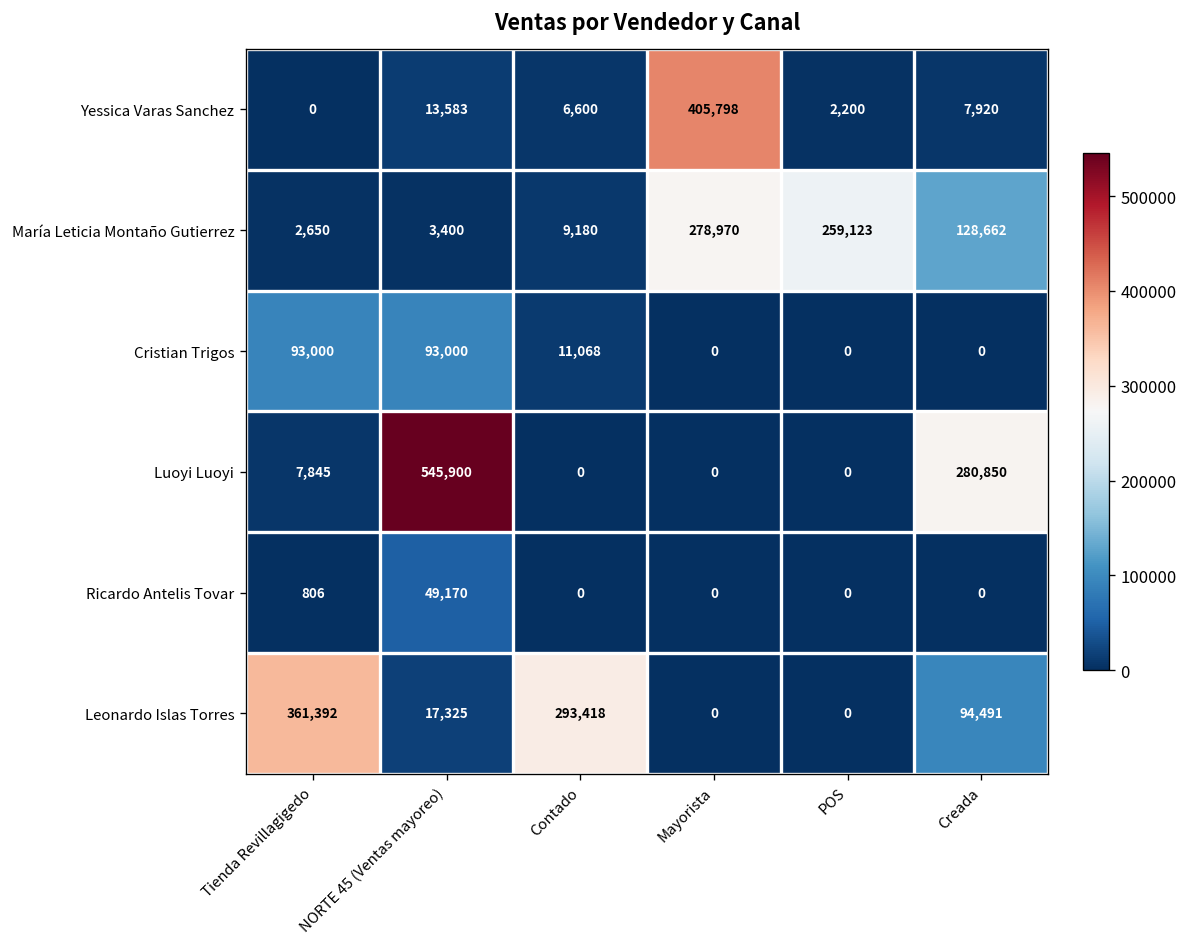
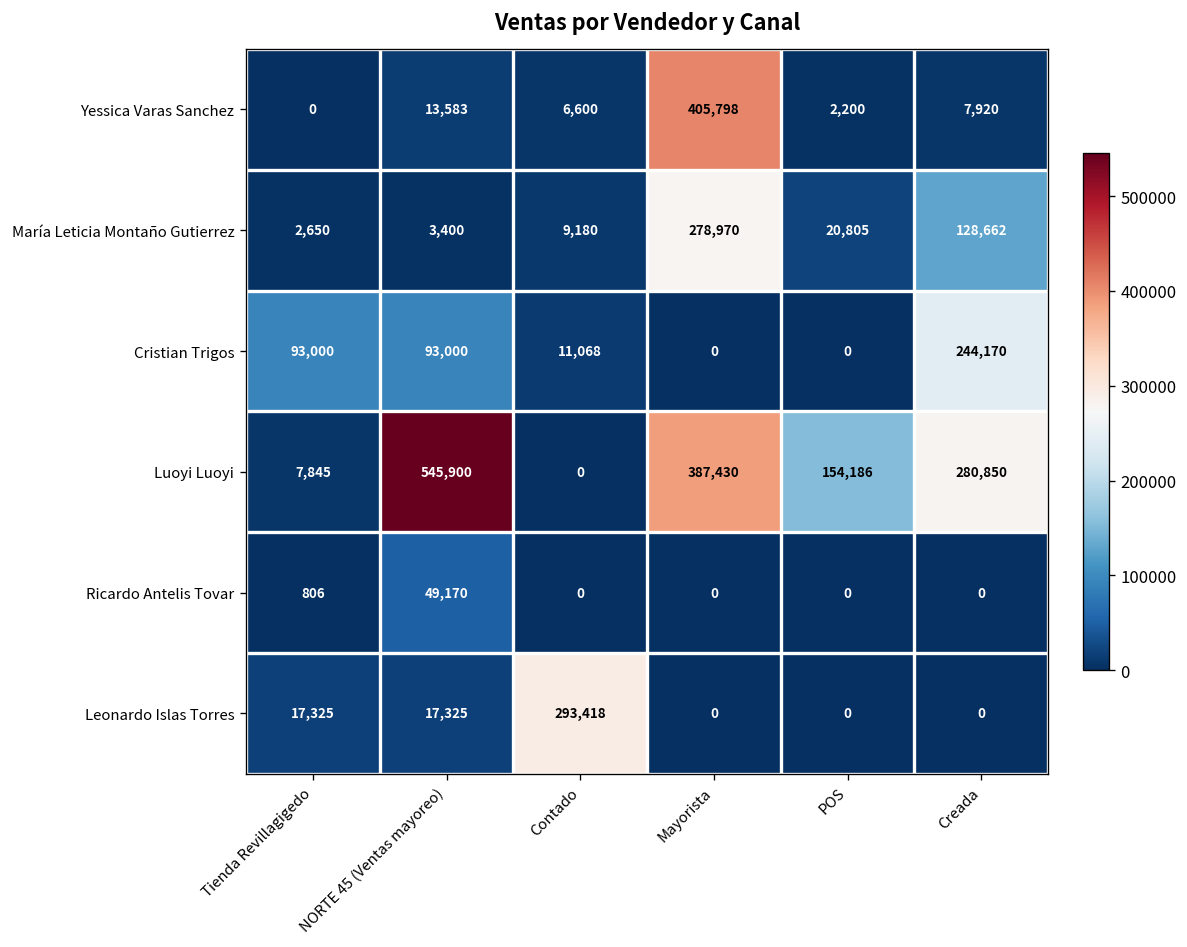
  {
    "Yessica Varas Sanchez": {
      "Tienda Revillagigedo": "0",
      "NORTE 45 (Ventas mayoreo)": "13,583",
      "Contado": "6,600",
      "Mayorista": "405,798",
      "POS": "2,200",
      "Creada": "7,920"
    },
    "María Leticia Montaño Gutierrez": {
      "Tienda Revillagigedo": "2,650",
      "NORTE 45 (Ventas mayoreo)": "3,400",
      "Contado": "9,180",
      "Mayorista": "278,970",
-     "POS": "259,123",
+     "POS": "20,805",
      "Creada": "128,662"
    },
    "Cristian Trigos": {
      "Tienda Revillagigedo": "93,000",
      "NORTE 45 (Ventas mayoreo)": "93,000",
      "Contado": "11,068",
      "Mayorista": "0",
      "POS": "0",
-     "Creada": "0"
+     "Creada": "244,170"
    },
    "Luoyi Luoyi": {
      "Tienda Revillagigedo": "7,845",
      "NORTE 45 (Ventas mayoreo)": "545,900",
      "Contado": "0",
-     "Mayorista": "0",
-     "POS": "0",
+     "Mayorista": "387,430",
+     "POS": "154,186",
      "Creada": "280,850"
    },
    "Ricardo Antelis Tovar": {
      "Tienda Revillagigedo": "806",
      "NORTE 45 (Ventas mayoreo)": "49,170",
      "Contado": "0",
      "Mayorista": "0",
      "POS": "0",
      "Creada": "0"
    },
    "Leonardo Islas Torres": {
-     "Tienda Revillagigedo": "361,392",
+     "Tienda Revillagigedo": "17,325",
      "NORTE 45 (Ventas mayoreo)": "17,325",
      "Contado": "293,418",
      "Mayorista": "0",
      "POS": "0",
-     "Creada": "94,491"
+     "Creada": "0"
    }
  }
